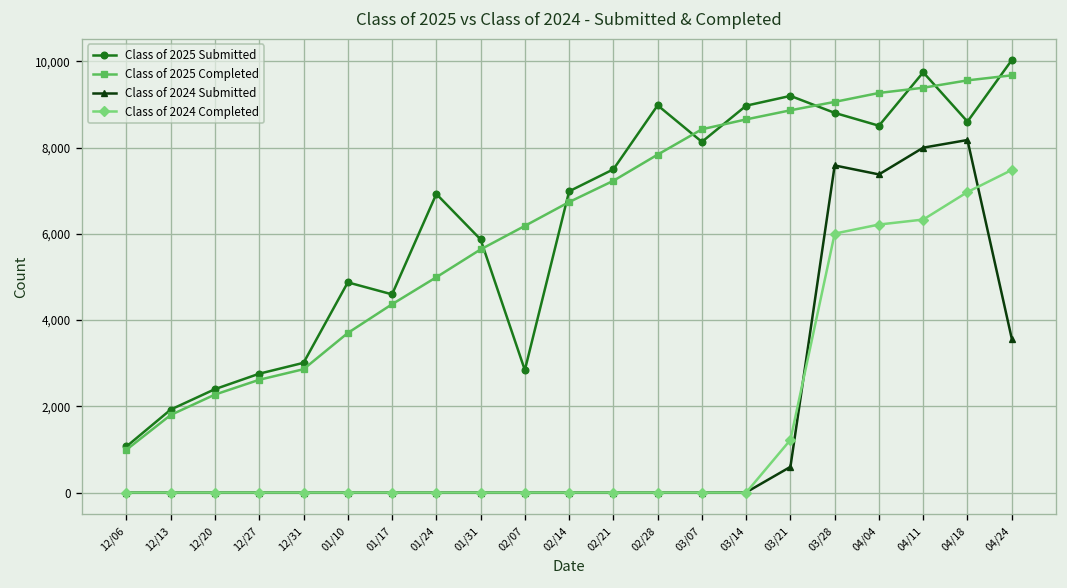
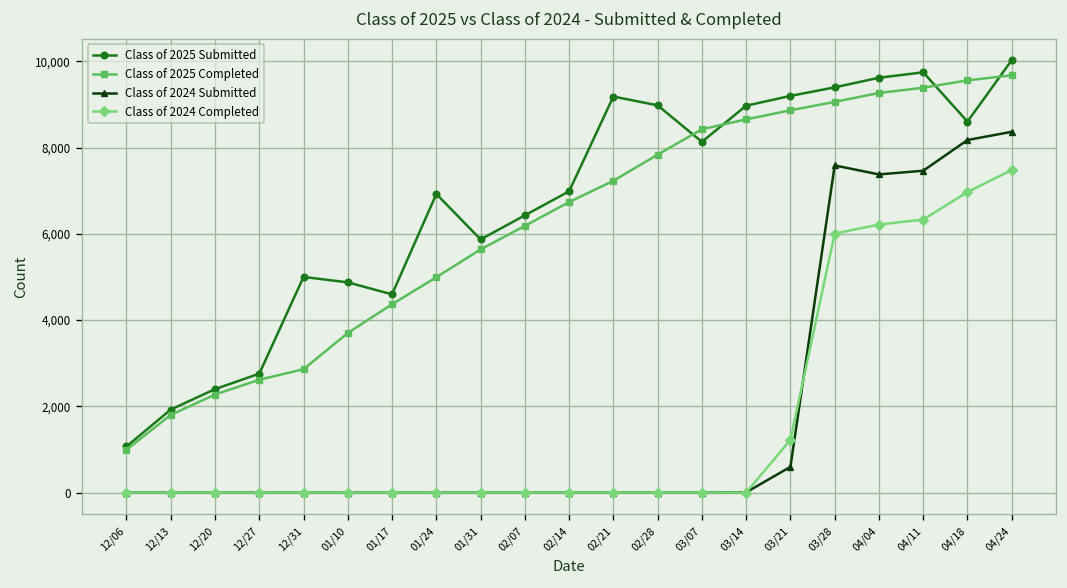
  {
    "Class of 2025 Submitted": {
      "12/06": "1,100",
      "12/13": "1,900",
      "12/20": "2,400",
      "12/27": "2,800",
-     "12/31": "3,000",
+     "12/31": "5,000",
      "01/10": "4,900",
      "01/17": "4,600",
      "01/24": "6,900",
      "01/31": "5,900",
-     "02/07": "2,800",
+     "02/07": "6,400",
      "02/14": "7,000",
-     "02/21": "7,500",
+     "02/21": "9,200",
      "02/28": "9,000",
      "03/07": "8,100",
      "03/14": "9,000",
      "03/21": "9,200",
-     "03/28": "8,800",
-     "04/04": "8,500",
+     "03/28": "9,400",
+     "04/04": "9,600",
      "04/11": "9,700",
      "04/18": "8,600",
      "04/24": "10,000"
    },
    "Class of 2024 Submitted": {
      "03/21": "600",
      "03/28": "7,600",
      "04/04": "7,400",
-     "04/11": "8,000",
+     "04/11": "7,500",
      "04/18": "8,200",
-     "04/24": "3,600"
+     "04/24": "8,400"
    }
  }
